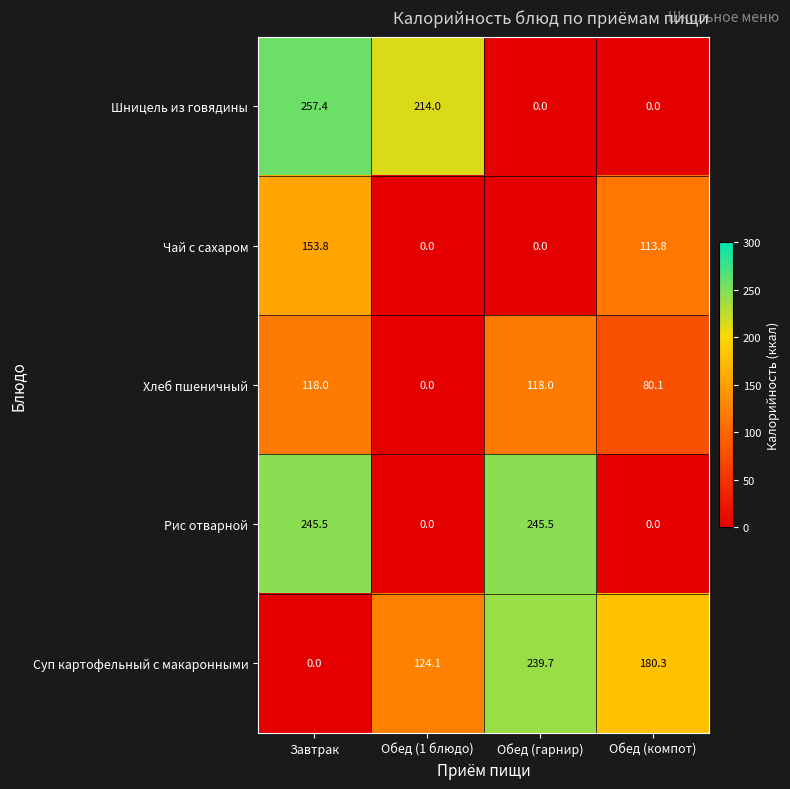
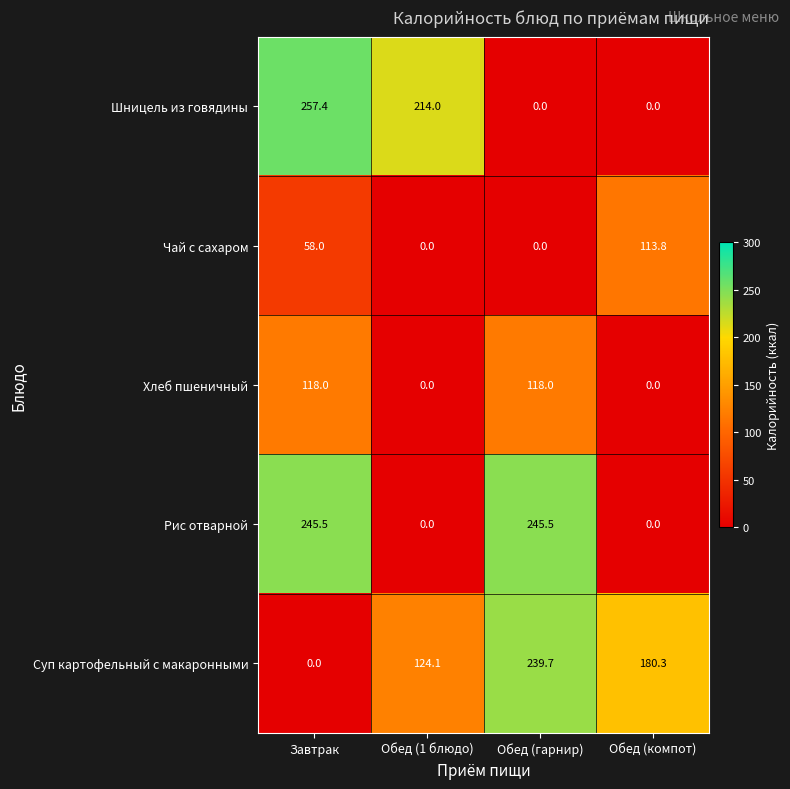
  {
    "Шницель из говядины": {
      "Завтрак": 257.4,
      "Обед (1 блюдо)": 214.0,
      "Обед (гарнир)": 0.0,
      "Обед (компот)": 0.0
    },
    "Чай с сахаром": {
-     "Завтрак": 153.8,
+     "Завтрак": 58.0,
      "Обед (1 блюдо)": 0.0,
      "Обед (гарнир)": 0.0,
      "Обед (компот)": 113.8
    },
    "Хлеб пшеничный": {
      "Завтрак": 118.0,
      "Обед (1 блюдо)": 0.0,
      "Обед (гарнир)": 118.0,
-     "Обед (компот)": 80.1
+     "Обед (компот)": 0.0
    },
    "Рис отварной": {
      "Завтрак": 245.5,
      "Обед (1 блюдо)": 0.0,
      "Обед (гарнир)": 245.5,
      "Обед (компот)": 0.0
    },
    "Суп картофельный с макаронными": {
      "Завтрак": 0.0,
      "Обед (1 блюдо)": 124.1,
      "Обед (гарнир)": 239.7,
      "Обед (компот)": 180.3
    }
  }
